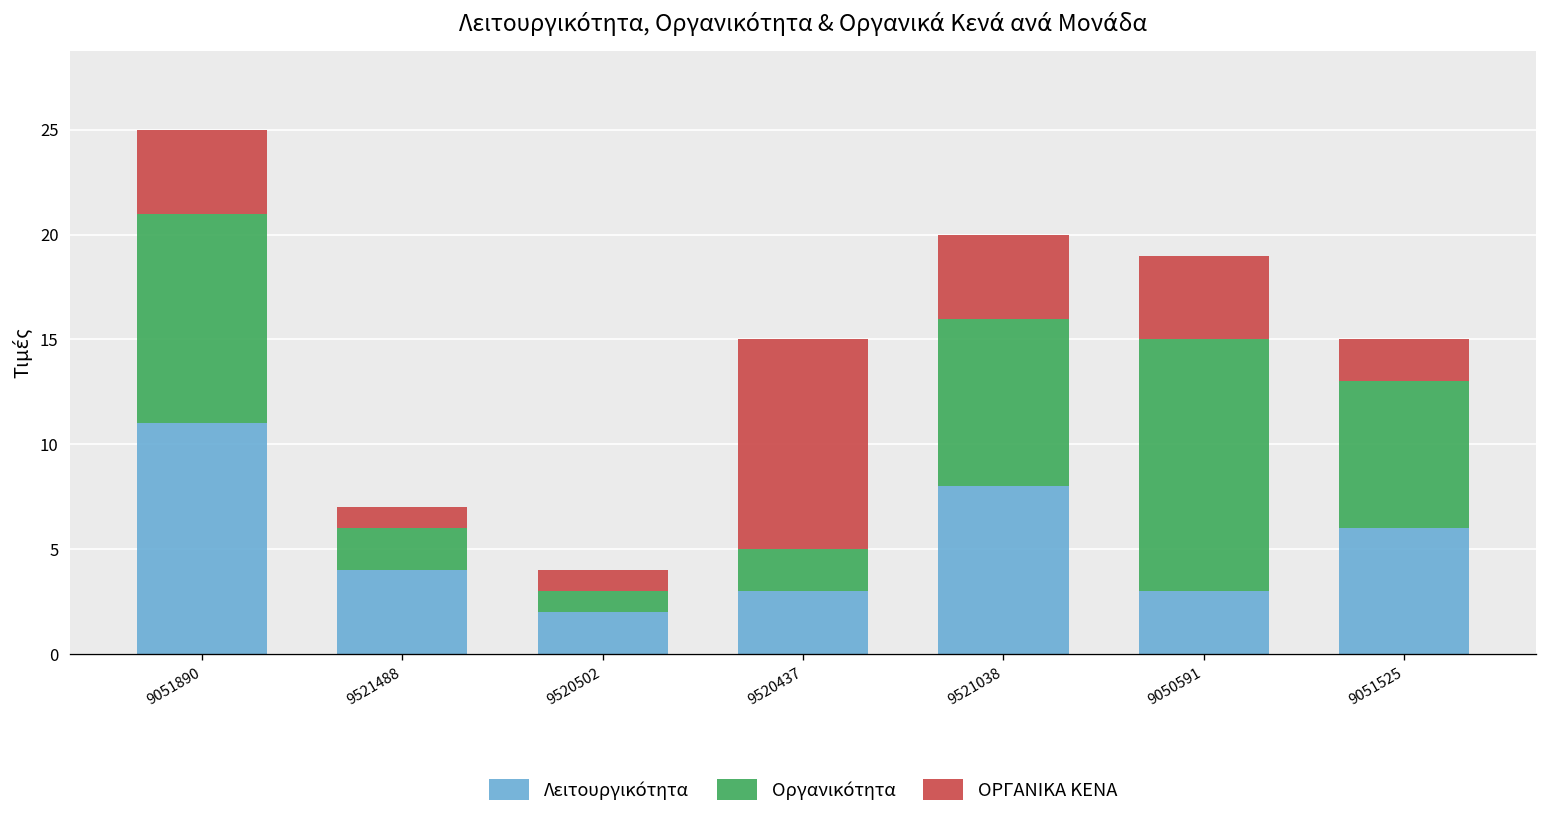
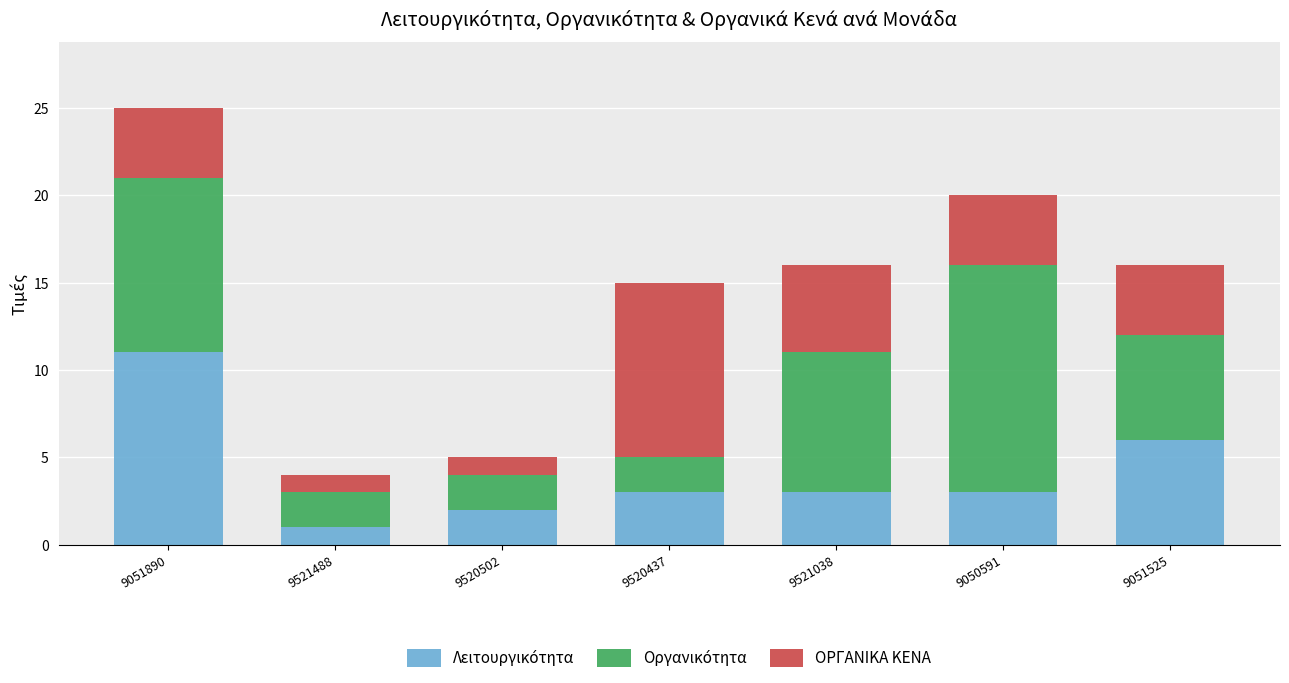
  {
    "Λειτουργικότητα": {
      "9051890": 11,
-     "9521488": 4,
+     "9521488": 1,
      "9520502": 2,
      "9520437": 3,
-     "9521038": 8,
+     "9521038": 3,
      "9050591": 3,
      "9051525": 6
    },
    "Οργανικότητα": {
      "9051890": 10,
      "9521488": 2,
-     "9520502": 1,
+     "9520502": 2,
      "9520437": 2,
      "9521038": 8,
-     "9050591": 12,
-     "9051525": 7
+     "9050591": 13,
+     "9051525": 6
    },
    "ΟΡΓΑΝΙΚΑ ΚΕΝΑ": {
      "9051890": 4,
      "9521488": 1,
      "9520502": 1,
      "9520437": 10,
-     "9521038": 4,
+     "9521038": 5,
      "9050591": 4,
-     "9051525": 2
+     "9051525": 4
    }
  }
